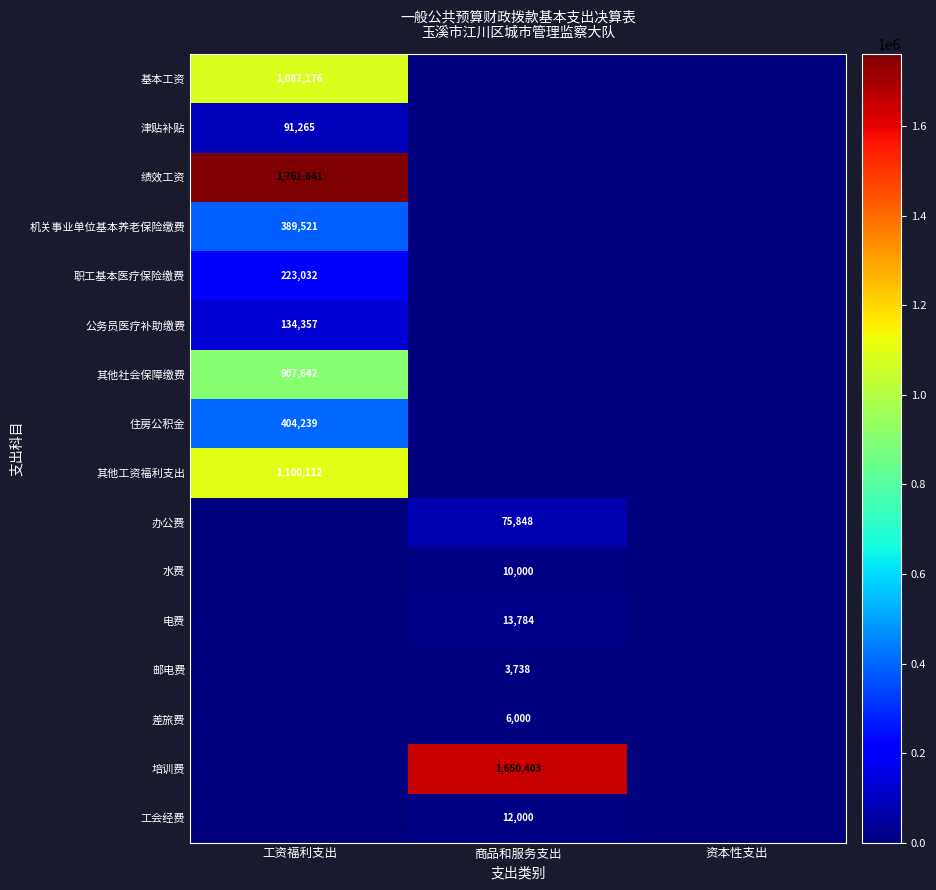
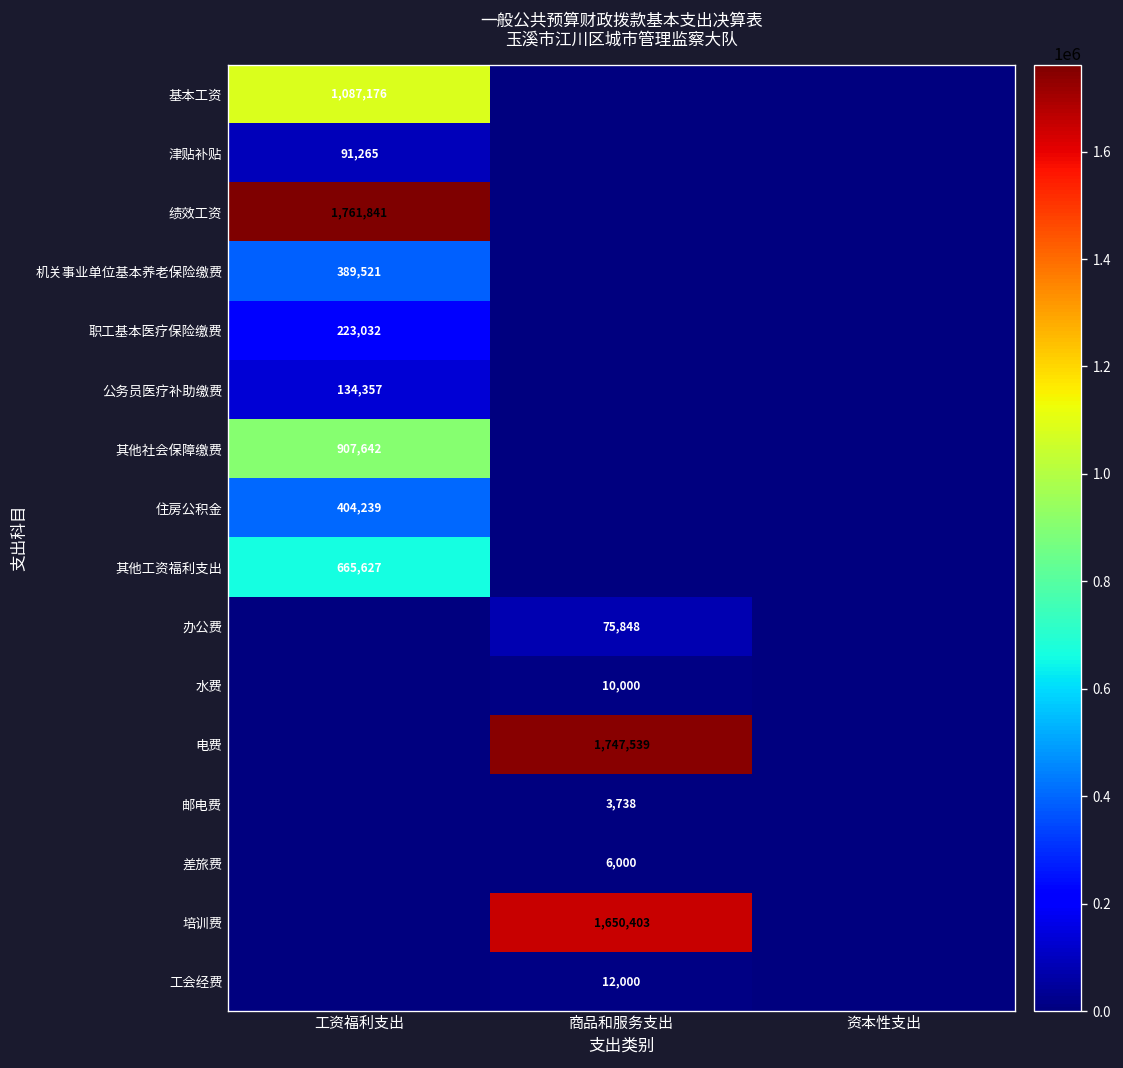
  {
    "基本工资": {
      "工资福利支出": "1,087,176"
    },
    "津贴补贴": {
      "工资福利支出": "91,265"
    },
    "绩效工资": {
      "工资福利支出": "1,761,841"
    },
    "机关事业单位基本养老保险缴费": {
      "工资福利支出": "389,521"
    },
    "职工基本医疗保险缴费": {
      "工资福利支出": "223,032"
    },
    "公务员医疗补助缴费": {
      "工资福利支出": "134,357"
    },
    "其他社会保障缴费": {
      "工资福利支出": "907,642"
    },
    "住房公积金": {
      "工资福利支出": "404,239"
    },
    "其他工资福利支出": {
-     "工资福利支出": "1,100,112"
+     "工资福利支出": "665,627"
    },
    "办公费": {
      "商品和服务支出": "75,848"
    },
    "水费": {
      "商品和服务支出": "10,000"
    },
    "电费": {
-     "商品和服务支出": "13,784"
+     "商品和服务支出": "1,747,539"
    },
    "邮电费": {
      "商品和服务支出": "3,738"
    },
    "差旅费": {
      "商品和服务支出": "6,000"
    },
    "培训费": {
      "商品和服务支出": "1,650,403"
    },
    "工会经费": {
      "商品和服务支出": "12,000"
    }
  }
